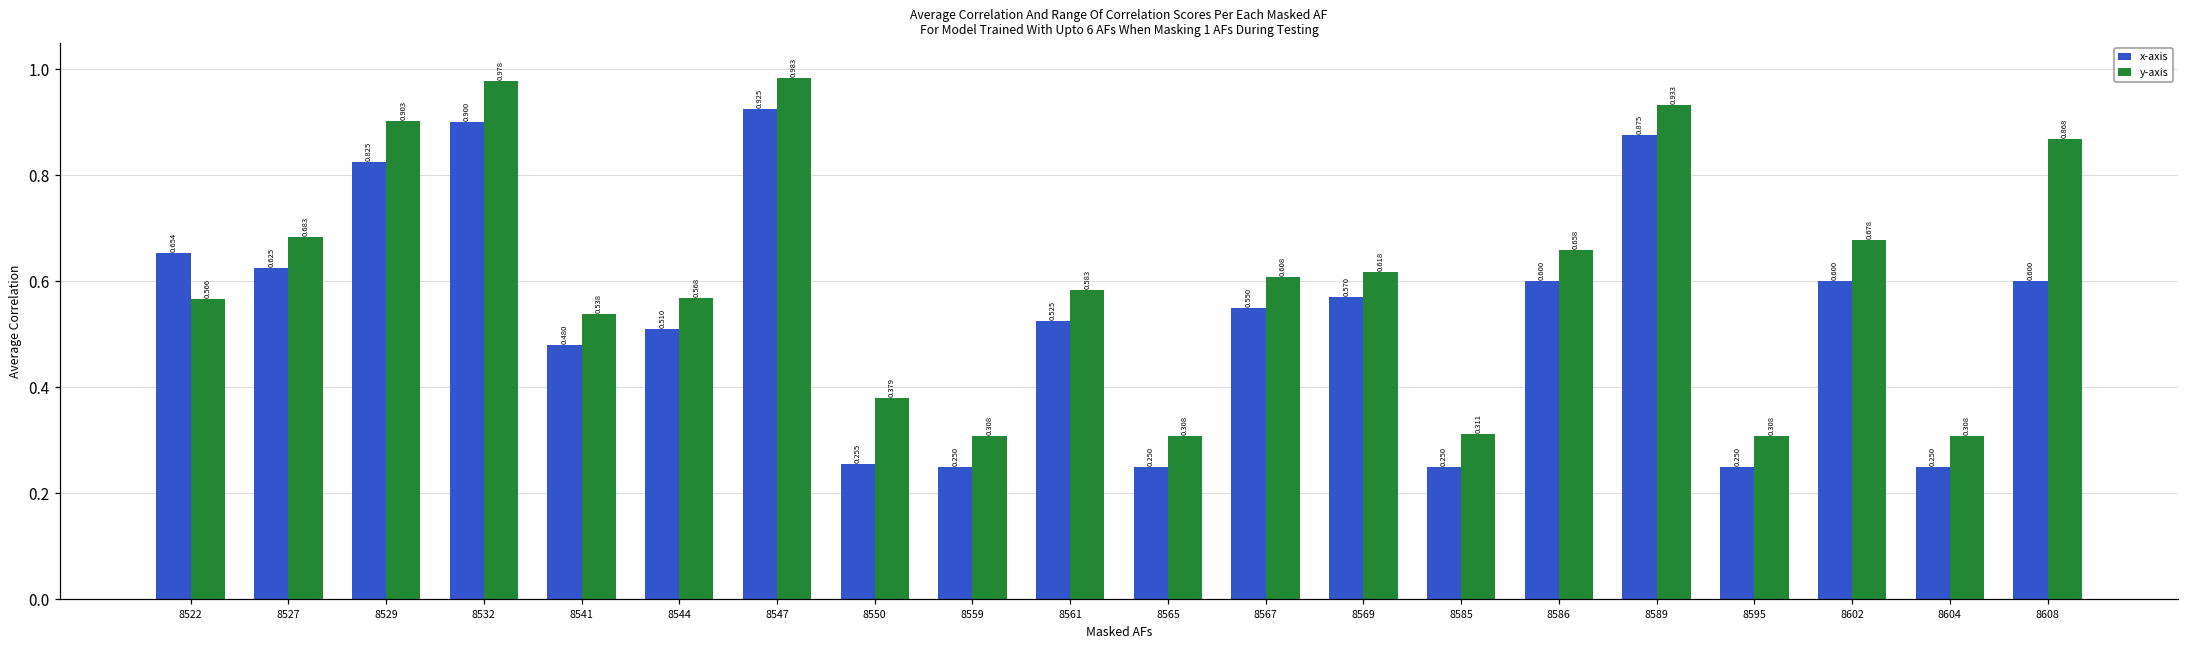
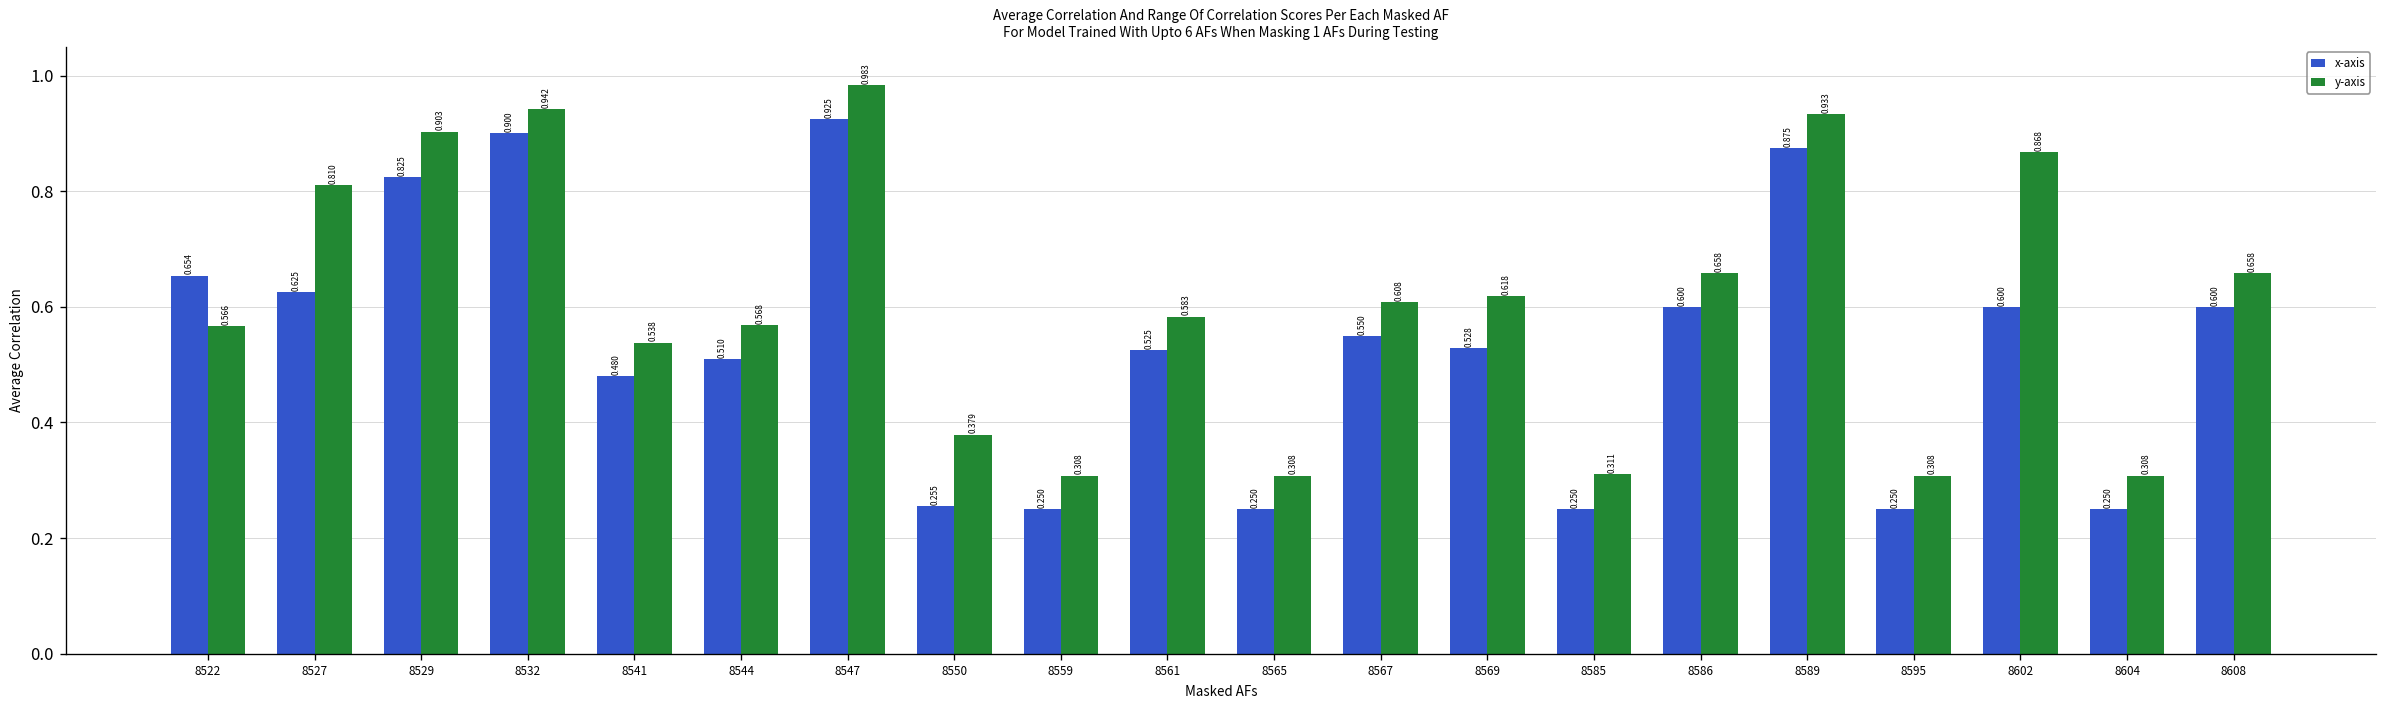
  {
    "x-axis": {
      "8522": 0.654,
      "8527": 0.625,
      "8529": 0.825,
      "8532": 0.900,
      "8541": 0.480,
      "8544": 0.510,
      "8547": 0.925,
      "8550": 0.255,
      "8559": 0.250,
      "8561": 0.525,
      "8565": 0.250,
      "8567": 0.550,
-     "8569": 0.570,
+     "8569": 0.528,
      "8585": 0.250,
      "8586": 0.600,
      "8589": 0.875,
      "8595": 0.250,
      "8602": 0.600,
      "8604": 0.250,
      "8608": 0.600
    },
    "y-axis": {
      "8522": 0.566,
-     "8527": 0.683,
+     "8527": 0.810,
      "8529": 0.903,
-     "8532": 0.978,
+     "8532": 0.942,
      "8541": 0.538,
      "8544": 0.568,
      "8547": 0.983,
      "8550": 0.379,
      "8559": 0.308,
      "8561": 0.583,
      "8565": 0.308,
      "8567": 0.608,
      "8569": 0.618,
      "8585": 0.311,
      "8586": 0.658,
      "8589": 0.933,
      "8595": 0.308,
-     "8602": 0.678,
+     "8602": 0.868,
      "8604": 0.308,
-     "8608": 0.868
+     "8608": 0.658
    }
  }
